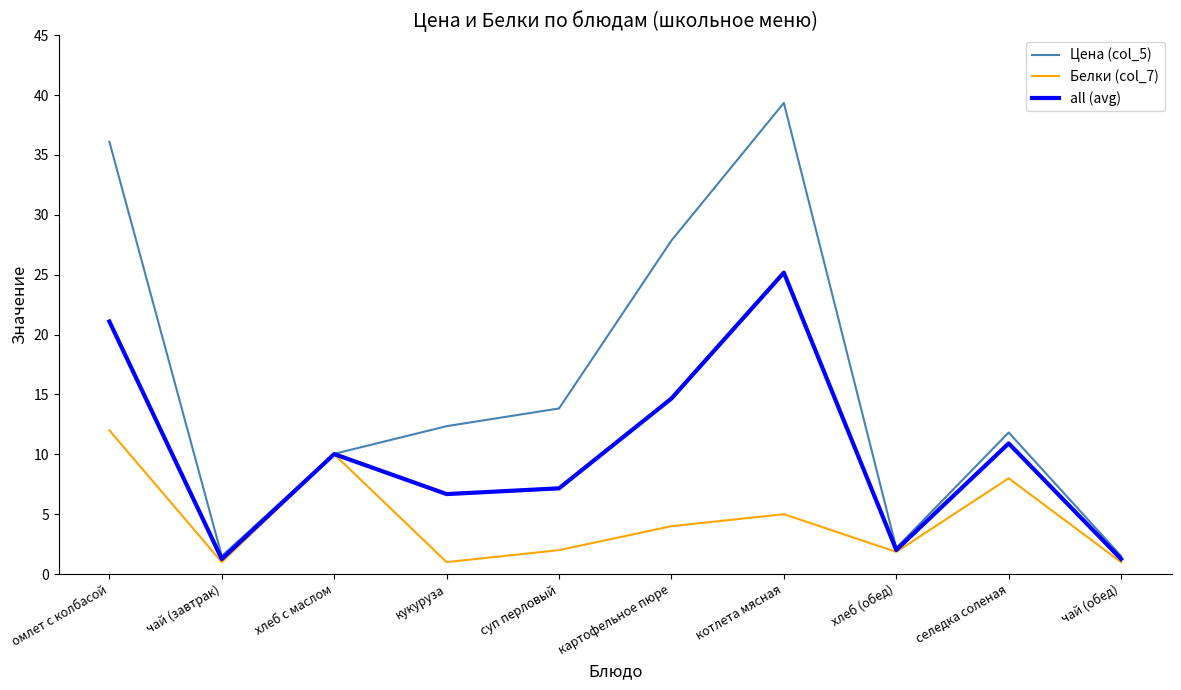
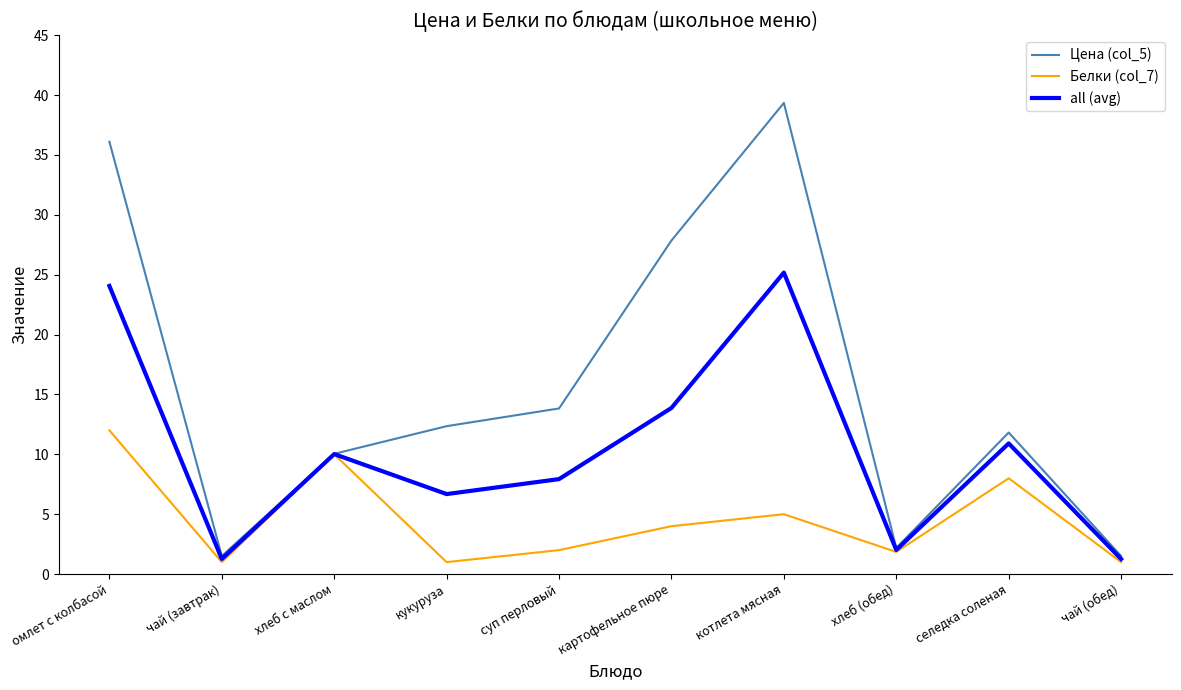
  {
    "Цена (col_5)": {
      "омлет с колбасой": 36.1,
      "чай (завтрак)": 1.5,
      "кукуруза": 12.4,
      "суп перловый": 13.8,
      "картофельное пюре": 27.9,
      "котлета мясная": 39.3,
      "селедка соленая": 11.8,
      "чай (обед)": 1.5
    },
    "Белки (col_7)": {
      "омлет с колбасой": 12.0,
      "чай (завтрак)": 1.0,
      "кукуруза": 1.0,
      "суп перловый": 2.0,
      "картофельное пюре": 4.0,
      "котлета мясная": 5.0,
      "селедка соленая": 8.0,
      "чай (обед)": 1.0
    },
    "all (avg)": {
-     "омлет с колбасой": 21.1,
+     "омлет с колбасой": 24.1,
      "чай (завтрак)": 1.3,
      "кукуруза": 6.7,
-     "суп перловый": 7.2,
-     "картофельное пюре": 14.7,
+     "суп перловый": 7.9,
+     "картофельное пюре": 13.9,
      "котлета мясная": 25.2,
      "селедка соленая": 10.9,
      "чай (обед)": 1.3
    }
  }
